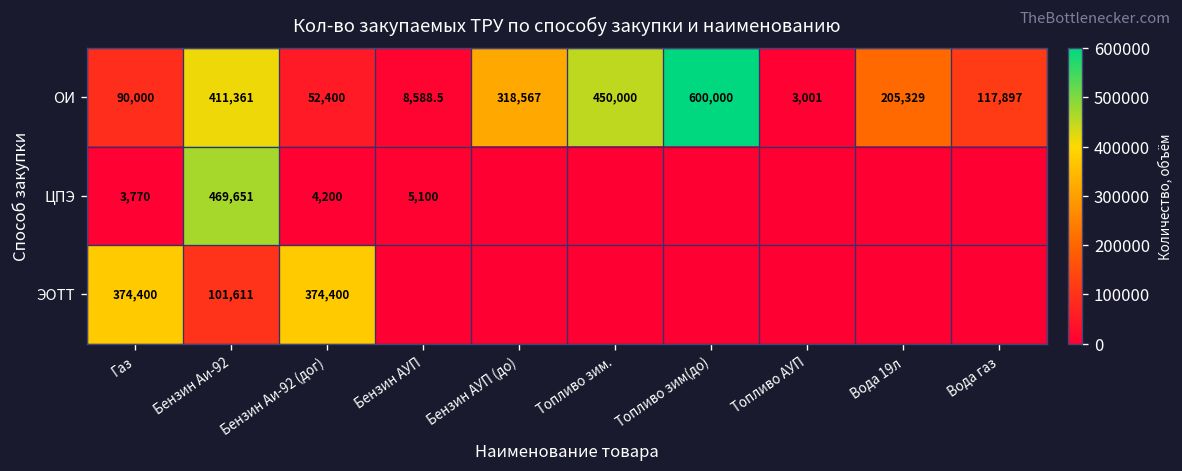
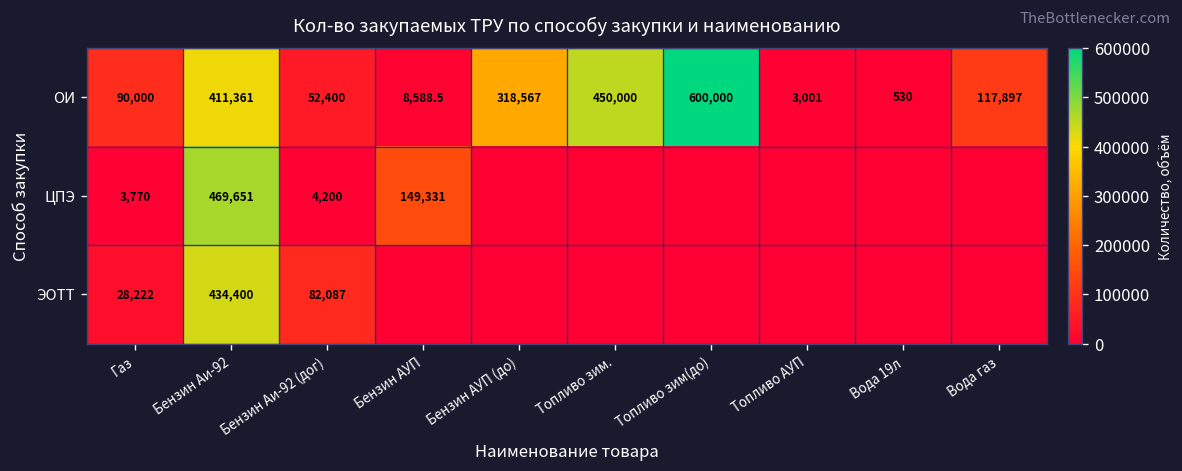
  {
    "ОИ": {
      "Газ": "90,000",
      "Бензин Аи-92": "411,361",
      "Бензин Аи-92 (дог)": "52,400",
      "Бензин АУП": "8,588.5",
      "Бензин АУП (до)": "318,567",
      "Топливо зим.": "450,000",
      "Топливо зим(до)": "600,000",
      "Топливо АУП": "3,001",
-     "Вода 19л": "205,329",
+     "Вода 19л": "530",
      "Вода газ": "117,897"
    },
    "ЦПЭ": {
      "Газ": "3,770",
      "Бензин Аи-92": "469,651",
      "Бензин Аи-92 (дог)": "4,200",
-     "Бензин АУП": "5,100"
+     "Бензин АУП": "149,331"
    },
    "ЭОТТ": {
-     "Газ": "374,400",
-     "Бензин Аи-92": "101,611",
-     "Бензин Аи-92 (дог)": "374,400"
+     "Газ": "28,222",
+     "Бензин Аи-92": "434,400",
+     "Бензин Аи-92 (дог)": "82,087"
    }
  }
